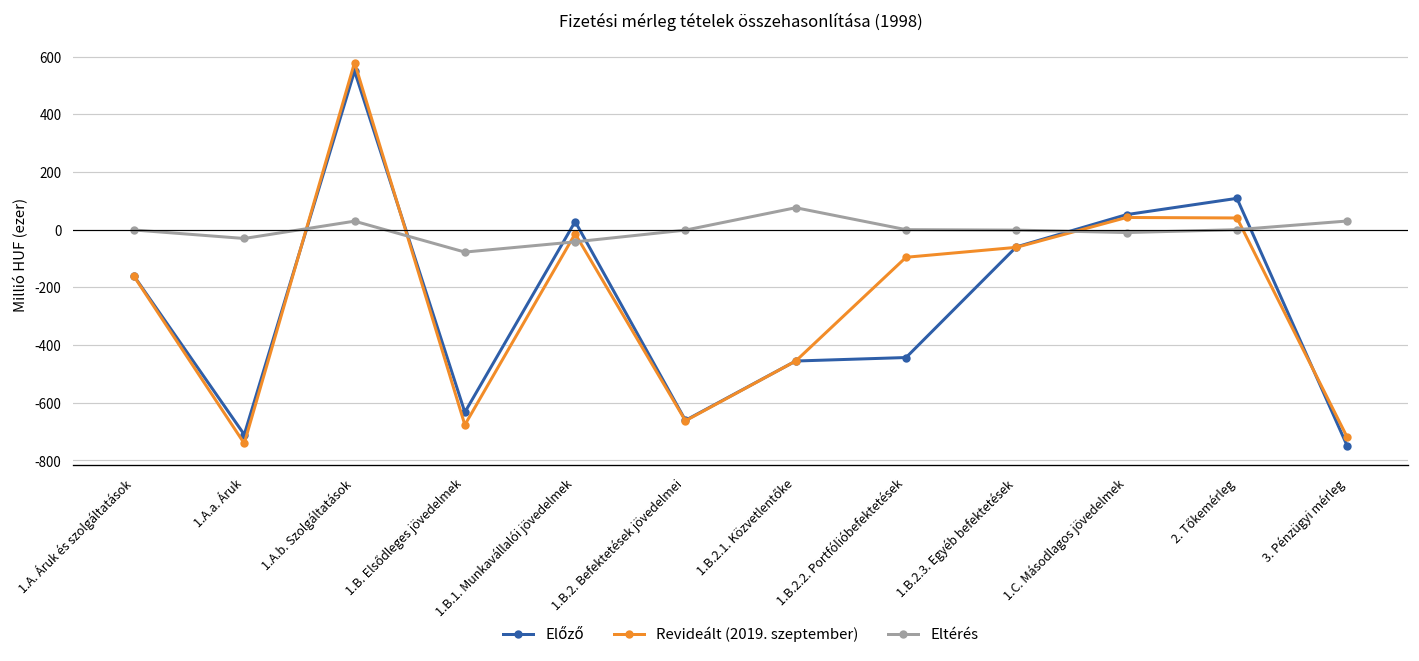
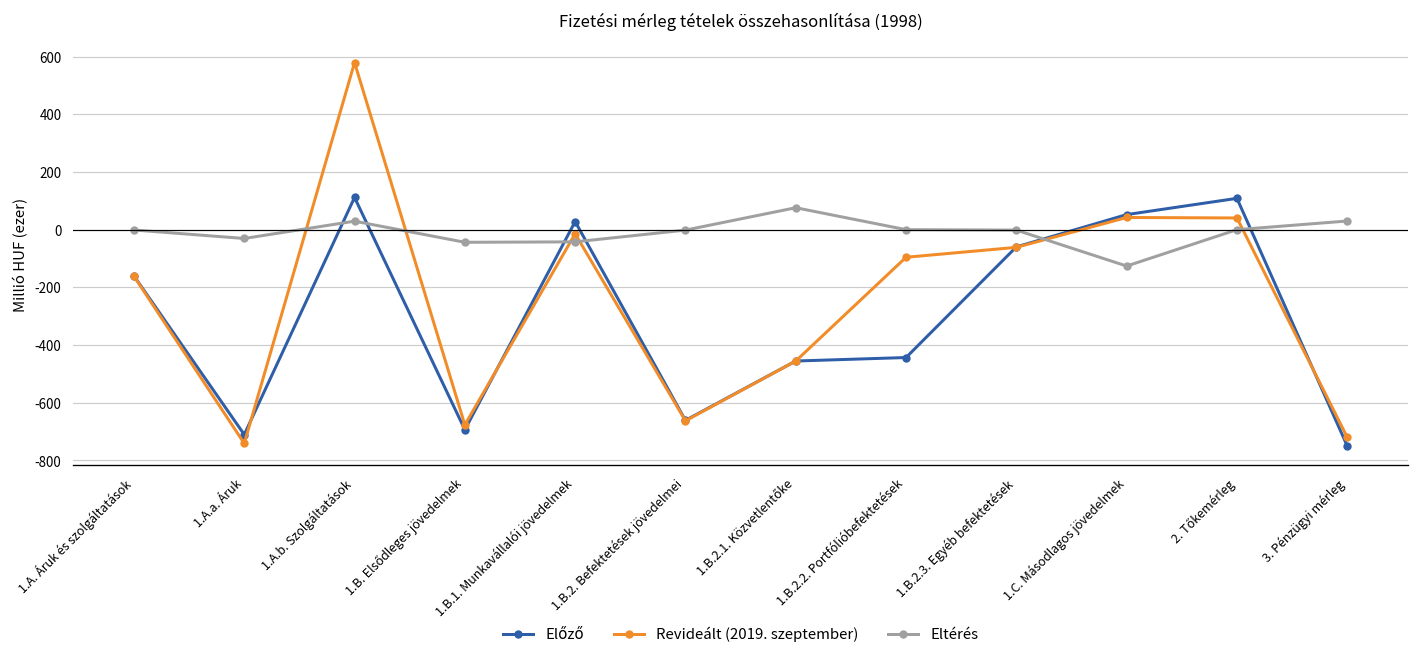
  {
    "Előző": {
      "1.A.a. Áruk": -710,
-     "1.A.b. Szolgáltatások": 550,
-     "1.B. Elsődleges jövedelmek": -630,
+     "1.A.b. Szolgáltatások": 110,
+     "1.B. Elsődleges jövedelmek": -690,
      "1.B.1. Munkavállalói jövedelmek": 30,
      "1.B.2.2. Portfólióbefektetések": -440,
      "2. Tőkemérleg": 110,
      "3. Pénzügyi mérleg": -750
    },
    "Revideált (2019. szeptember)": {
      "1.A.a. Áruk": -740,
      "1.A.b. Szolgáltatások": 580,
      "1.B. Elsődleges jövedelmek": -680,
      "1.B.1. Munkavállalói jövedelmek": -10,
      "1.B.2.2. Portfólióbefektetések": -100,
      "2. Tőkemérleg": 40,
      "3. Pénzügyi mérleg": -720
    },
    "Eltérés": {
      "1.A. Áruk és szolgáltatások": 0,
      "1.A.a. Áruk": -30,
      "1.A.b. Szolgáltatások": 30,
-     "1.B. Elsődleges jövedelmek": -80,
+     "1.B. Elsődleges jövedelmek": -40,
      "1.B.1. Munkavállalói jövedelmek": -40,
      "1.B.2. Befektetések jövedelmei": 0,
      "1.B.2.1. Közvetlentőke": 80,
      "1.B.2.2. Portfólióbefektetések": 0,
      "1.B.2.3. Egyéb befektetések": 0,
-     "1.C. Másodlagos jövedelmek": -10,
+     "1.C. Másodlagos jövedelmek": -130,
      "2. Tőkemérleg": 0,
      "3. Pénzügyi mérleg": 30
    }
  }
